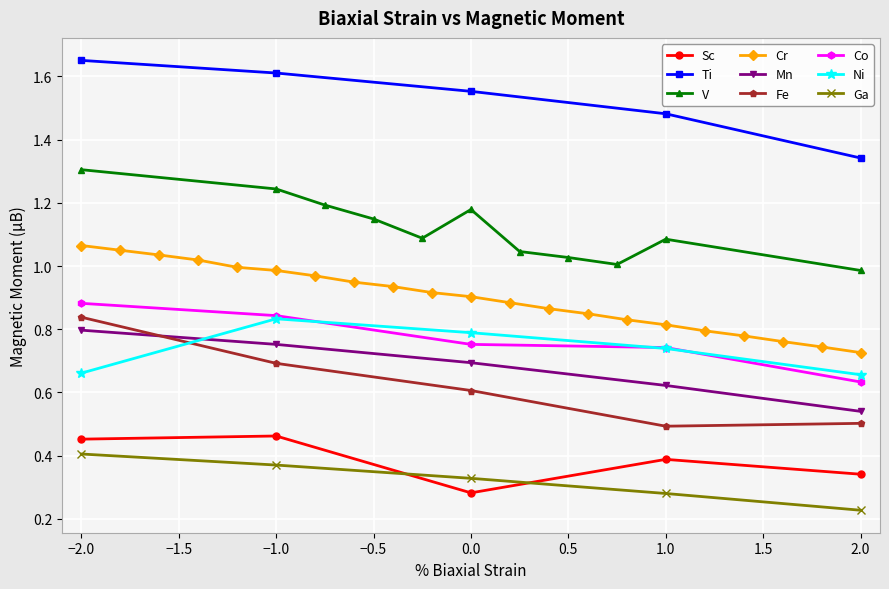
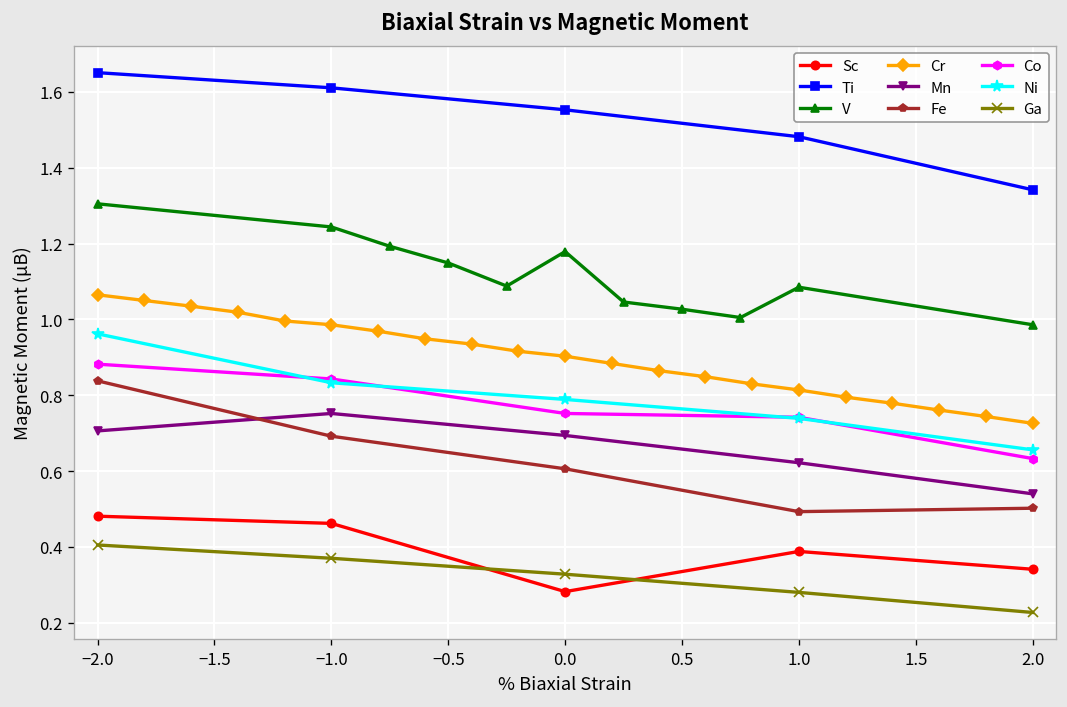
  {
    "Sc": {
-     "−2.0": 0.45,
+     "−2.0": 0.48,
      "−1.0": 0.46,
      "0.0": 0.28,
      "1.0": 0.39,
      "2.0": 0.34
    },
    "Ti": {
      "−2.0": 1.65,
      "−1.0": 1.61,
      "0.0": 1.55,
      "1.0": 1.48,
      "2.0": 1.34
    },
    "V": {
      "−2.0": 1.31,
      "−1.0": 1.24,
      "−0.5": 1.15,
      "0.0": 1.18,
      "0.5": 1.03,
      "1.0": 1.09,
      "2.0": 0.99
    },
    "Cr": {
      "−2.0": 1.07,
      "−1.0": 0.99,
      "0.0": 0.90,
      "1.0": 0.81,
      "2.0": 0.73
    },
    "Mn": {
-     "−2.0": 0.80,
+     "−2.0": 0.71,
      "−1.0": 0.75,
      "0.0": 0.69,
      "1.0": 0.62,
      "2.0": 0.54
    },
    "Fe": {
      "−2.0": 0.84,
      "−1.0": 0.69,
      "0.0": 0.61,
      "1.0": 0.49,
      "2.0": 0.50
    },
    "Co": {
      "−2.0": 0.88,
      "−1.0": 0.84,
      "0.0": 0.75,
      "2.0": 0.63
    },
    "Ni": {
-     "−2.0": 0.66,
+     "−2.0": 0.96,
      "−1.0": 0.83,
      "0.0": 0.79,
      "2.0": 0.66
    },
    "Ga": {
      "−2.0": 0.41,
      "−1.0": 0.37,
      "0.0": 0.33,
      "1.0": 0.28,
      "2.0": 0.23
    }
  }
